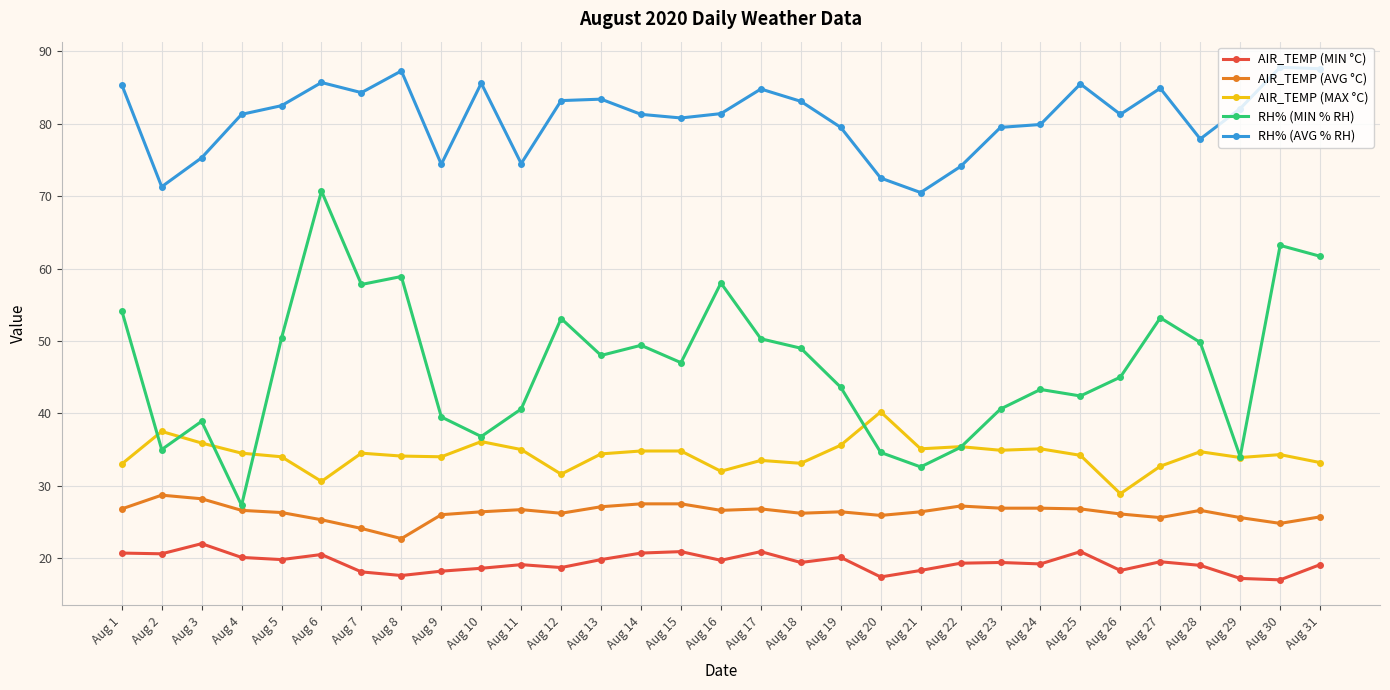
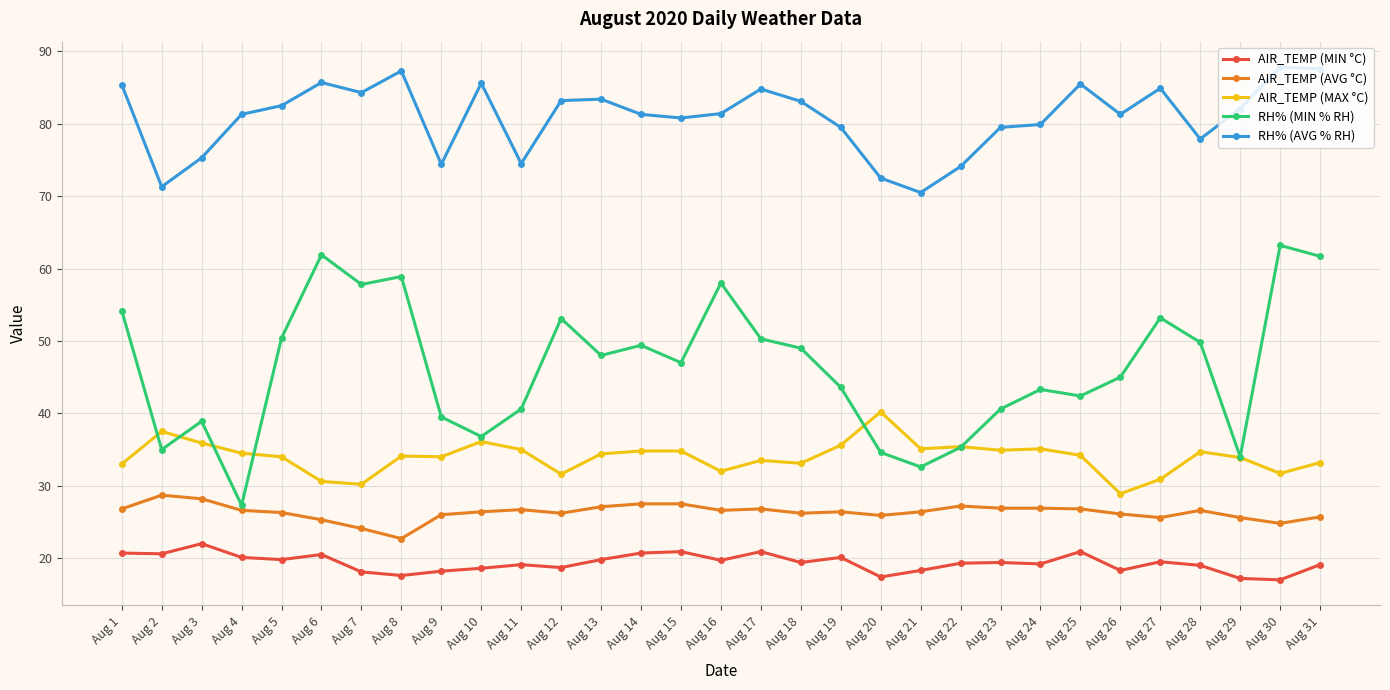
  {
    "AIR_TEMP (MAX °C)": {
      "Aug 1": 33,
      "Aug 2": 38,
      "Aug 3": 36,
      "Aug 4": 35,
      "Aug 5": 34,
      "Aug 6": 31,
-     "Aug 7": 35,
+     "Aug 7": 30,
      "Aug 8": 34,
      "Aug 9": 34,
      "Aug 10": 36,
      "Aug 11": 35,
      "Aug 12": 32,
      "Aug 13": 34,
      "Aug 14": 35,
      "Aug 15": 35,
      "Aug 16": 32,
      "Aug 17": 34,
      "Aug 18": 33,
      "Aug 19": 36,
      "Aug 20": 40,
      "Aug 21": 35,
      "Aug 23": 35,
      "Aug 24": 35,
      "Aug 25": 34,
      "Aug 26": 29,
-     "Aug 27": 33,
+     "Aug 27": 31,
      "Aug 28": 35,
-     "Aug 30": 34,
+     "Aug 30": 32,
      "Aug 31": 33
    },
    "RH% (MIN % RH)": {
      "Aug 1": 54,
      "Aug 2": 35,
      "Aug 3": 39,
      "Aug 4": 27,
      "Aug 5": 50,
-     "Aug 6": 71,
+     "Aug 6": 62,
      "Aug 7": 58,
      "Aug 8": 59,
      "Aug 9": 40,
      "Aug 10": 37,
      "Aug 11": 41,
      "Aug 12": 53,
      "Aug 13": 48,
      "Aug 14": 49,
      "Aug 15": 47,
      "Aug 16": 58,
      "Aug 17": 50,
      "Aug 18": 49,
      "Aug 19": 44,
      "Aug 20": 35,
      "Aug 21": 33,
      "Aug 23": 41,
      "Aug 24": 43,
      "Aug 25": 42,
      "Aug 26": 45,
      "Aug 27": 53,
      "Aug 28": 50,
      "Aug 30": 63,
      "Aug 31": 62
    },
    "RH% (AVG % RH)": {
      "Aug 1": 85,
      "Aug 2": 71,
      "Aug 3": 75,
      "Aug 4": 81,
      "Aug 5": 83,
      "Aug 6": 86,
      "Aug 7": 84,
      "Aug 8": 87,
      "Aug 9": 74,
      "Aug 10": 86,
      "Aug 11": 75,
      "Aug 12": 83,
      "Aug 13": 83,
      "Aug 14": 81,
      "Aug 15": 81,
      "Aug 16": 81,
      "Aug 17": 85,
      "Aug 18": 83,
      "Aug 19": 80,
      "Aug 20": 73,
      "Aug 21": 71,
      "Aug 22": 74,
      "Aug 23": 80,
      "Aug 24": 80,
      "Aug 25": 86,
      "Aug 26": 81,
      "Aug 27": 85,
      "Aug 28": 78
    }
  }
